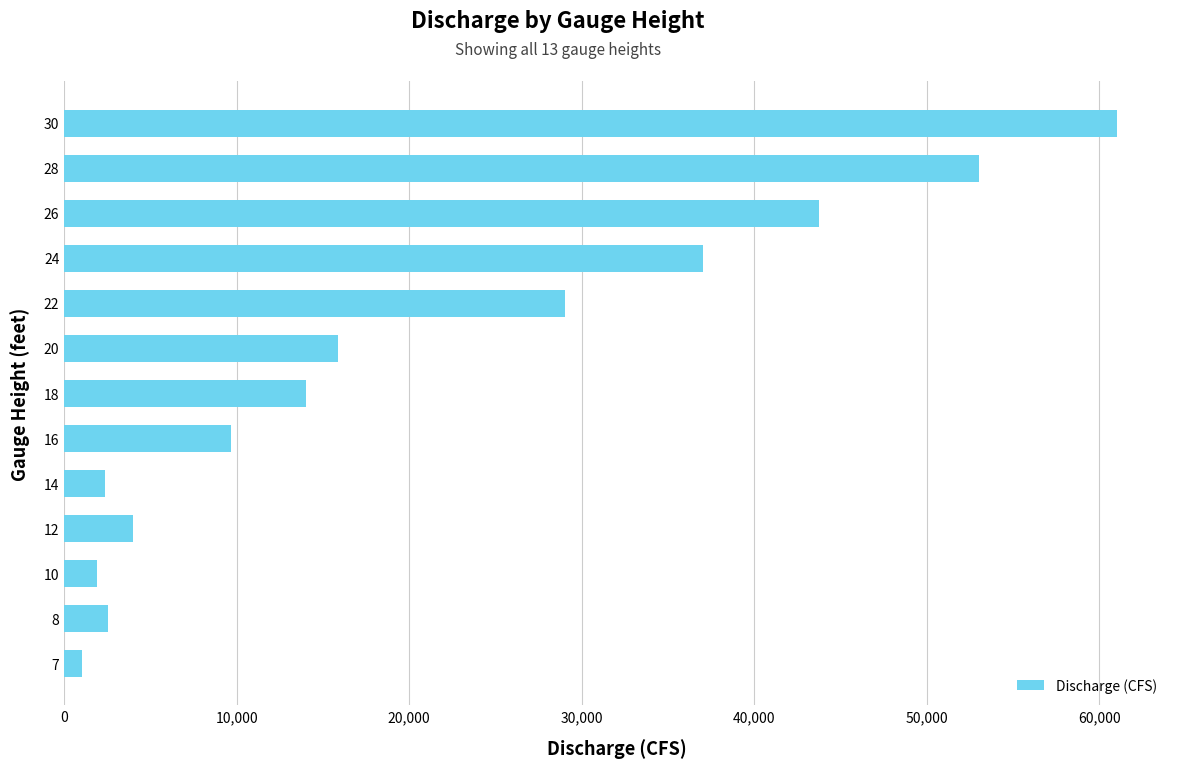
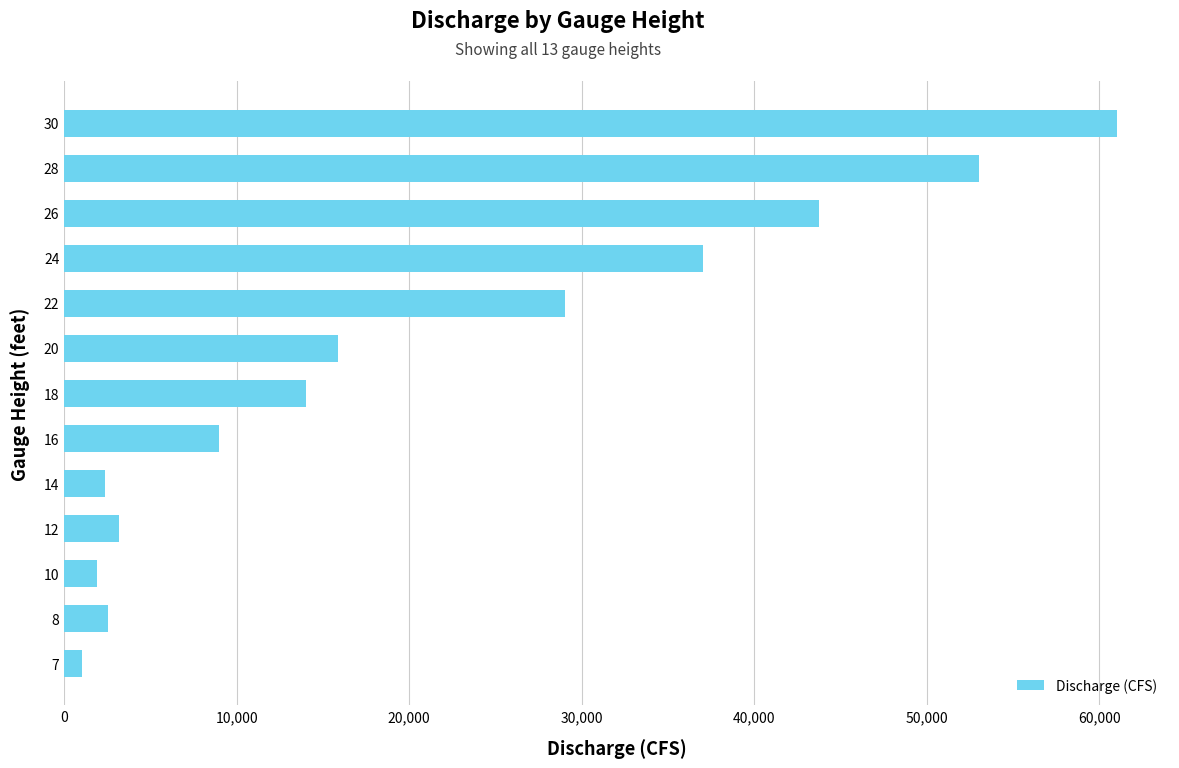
  {
    "30": "61,000",
    "28": "53,000",
    "26": "43,700",
    "24": "37,000",
    "22": "29,000",
    "20": "15,900",
    "18": "14,000",
-   "16": "9,700",
+   "16": "9,000",
    "14": "2,400",
-   "12": "4,000",
+   "12": "3,200",
    "10": "1,900",
    "8": "2,500",
    "7": "1,100"
  }
